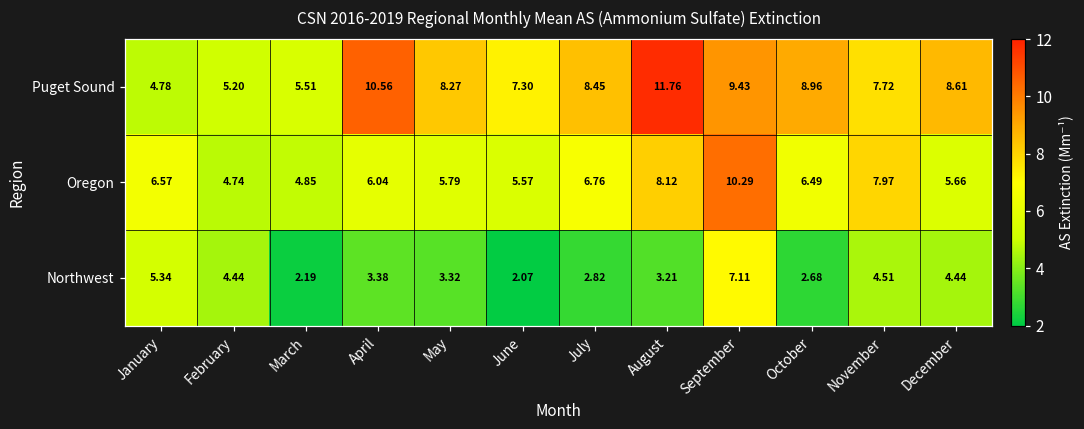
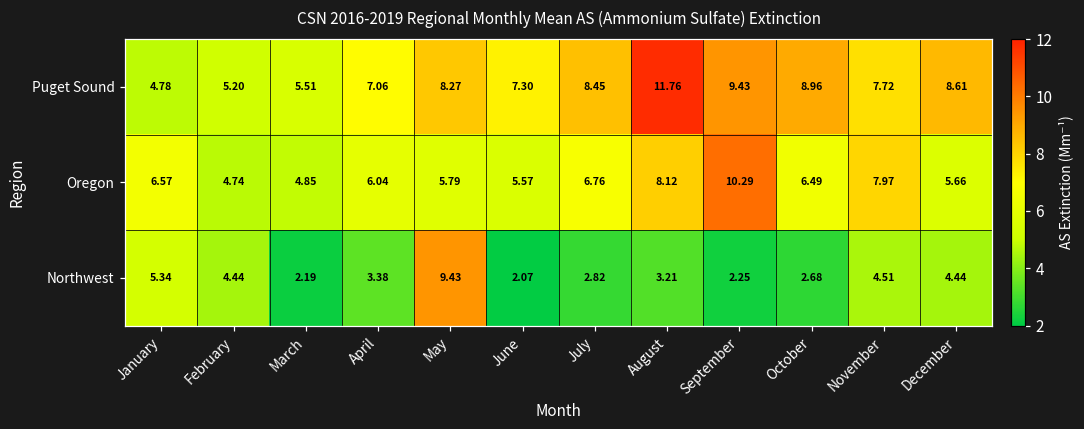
  {
    "Puget Sound": {
      "January": 4.78,
      "February": 5.20,
      "March": 5.51,
-     "April": 10.56,
+     "April": 7.06,
      "May": 8.27,
      "June": 7.30,
      "July": 8.45,
      "August": 11.76,
      "September": 9.43,
      "October": 8.96,
      "November": 7.72,
      "December": 8.61
    },
    "Oregon": {
      "January": 6.57,
      "February": 4.74,
      "March": 4.85,
      "April": 6.04,
      "May": 5.79,
      "June": 5.57,
      "July": 6.76,
      "August": 8.12,
      "September": 10.29,
      "October": 6.49,
      "November": 7.97,
      "December": 5.66
    },
    "Northwest": {
      "January": 5.34,
      "February": 4.44,
      "March": 2.19,
      "April": 3.38,
-     "May": 3.32,
+     "May": 9.43,
      "June": 2.07,
      "July": 2.82,
      "August": 3.21,
-     "September": 7.11,
+     "September": 2.25,
      "October": 2.68,
      "November": 4.51,
      "December": 4.44
    }
  }
